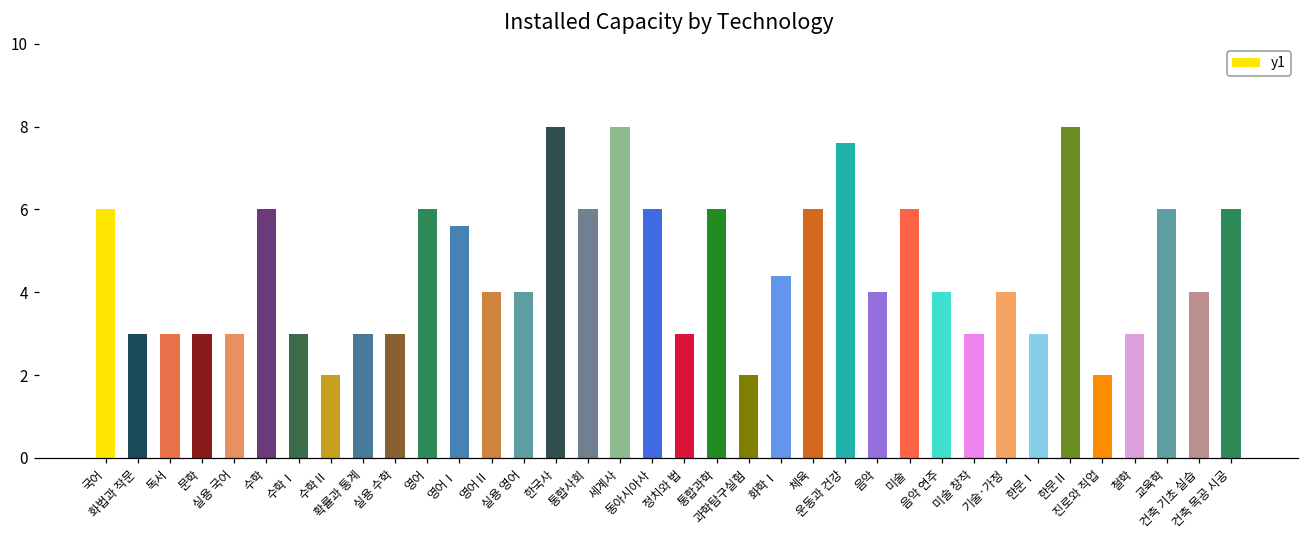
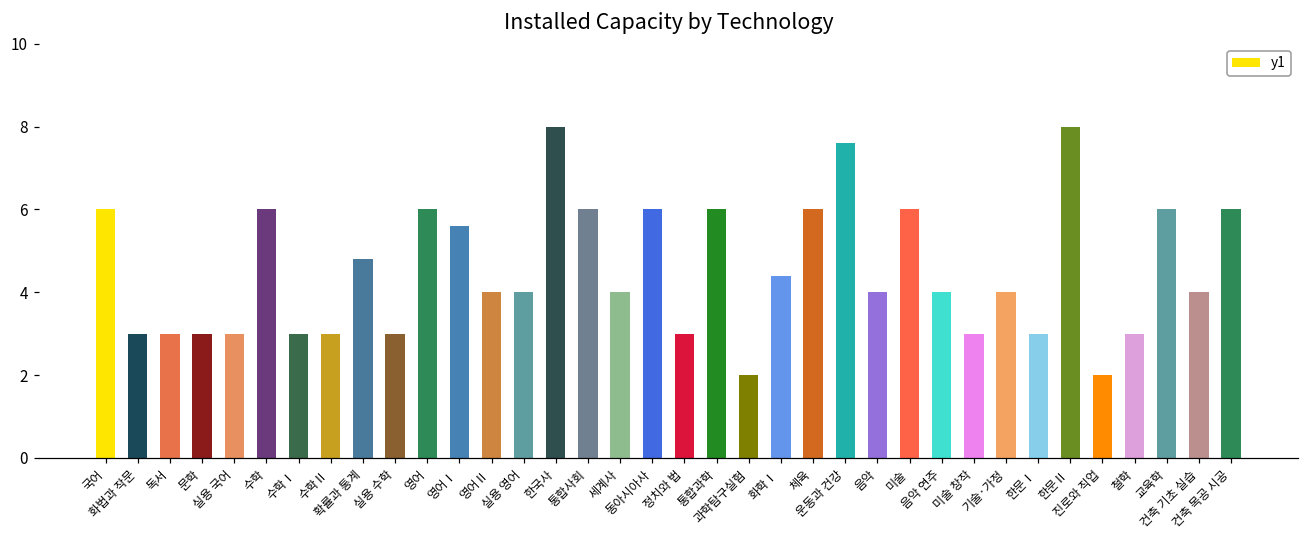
  {
    "국어": 6.0,
    "화법과 작문": 3.0,
    "독서": 3.0,
    "문학": 3.0,
    "실용 국어": 3.0,
    "수학": 6.0,
    "수학Ⅰ": 3.0,
-   "수학Ⅱ": 2,
-   "확률과 통계": 3.0,
+   "수학Ⅱ": 3,
+   "확률과 통계": 4.8,
    "실용 수학": 3.0,
    "영어": 6.0,
    "영어Ⅰ": 5.6,
    "영어Ⅱ": 4.0,
    "실용 영어": 4.0,
    "한국사": 8.0,
    "통합사회": 6.0,
-   "세계사": 8,
+   "세계사": 4,
    "동아시아사": 6.0,
    "정치와 법": 3.0,
    "통합과학": 6.0,
    "과학탐구실험": 2.0,
    "화학Ⅰ": 4.4,
    "체육": 6.0,
    "운동과 건강": 7.6,
    "음악": 4.0,
    "미술": 6.0,
    "음악 연주": 4.0,
    "미술 창작": 3.0,
    "기술·가정": 4.0,
    "한문Ⅰ": 3.0,
    "한문Ⅱ": 8.0,
    "진로와 직업": 2.0,
    "철학": 3.0,
    "교육학": 6.0,
    "건축 기초 실습": 4.0,
    "건축 목공 시공": 6.0
  }
